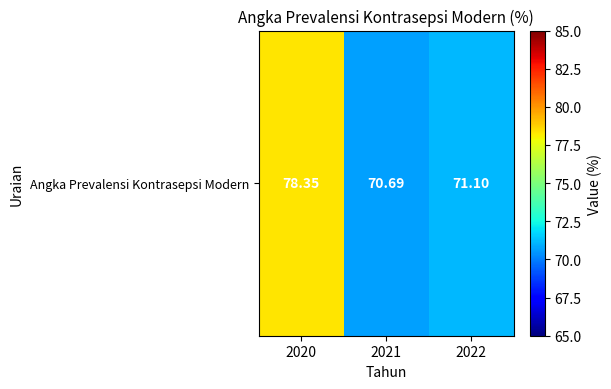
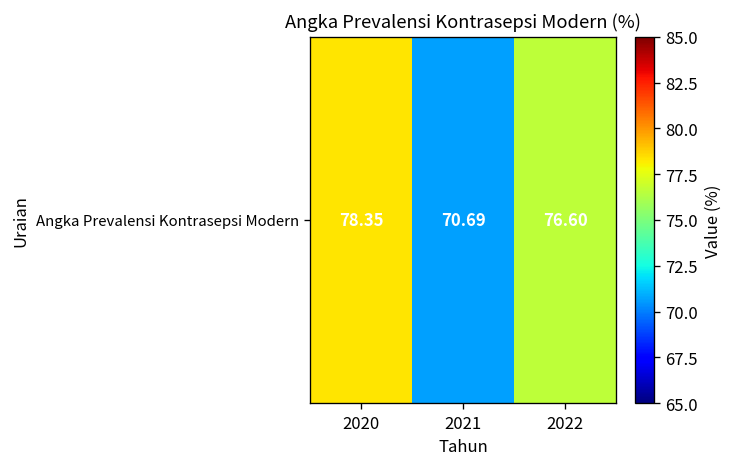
  {
    "Angka Prevalensi Kontrasepsi Modern": {
      "2020": 78.35,
      "2021": 70.69,
-     "2022": 71.10
+     "2022": 76.60
    }
  }
